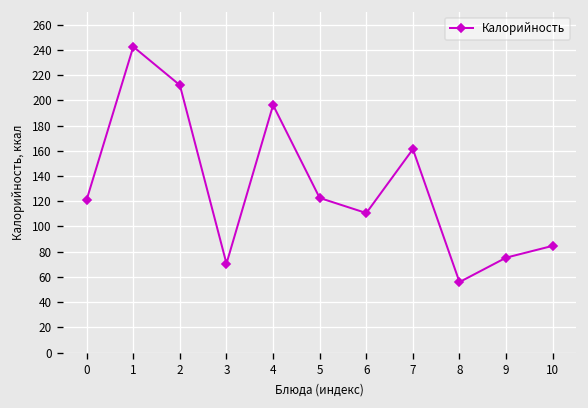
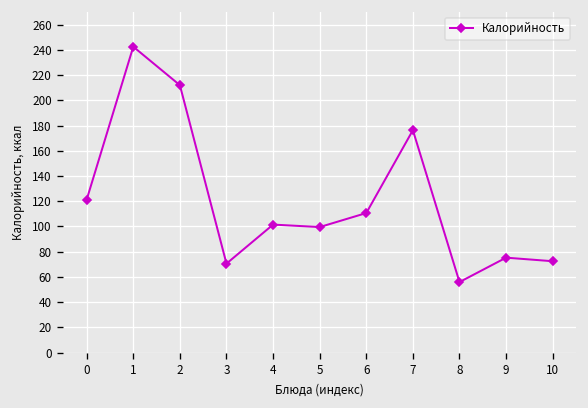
  {
    "0": 121,
    "1": 242,
    "2": 212,
    "3": 71,
-   "4": 196,
-   "5": 123,
+   "4": 101,
+   "5": 99,
    "6": 111,
-   "7": 161,
+   "7": 176,
    "8": 56,
    "9": 75,
-   "10": 85
+   "10": 72
  }
